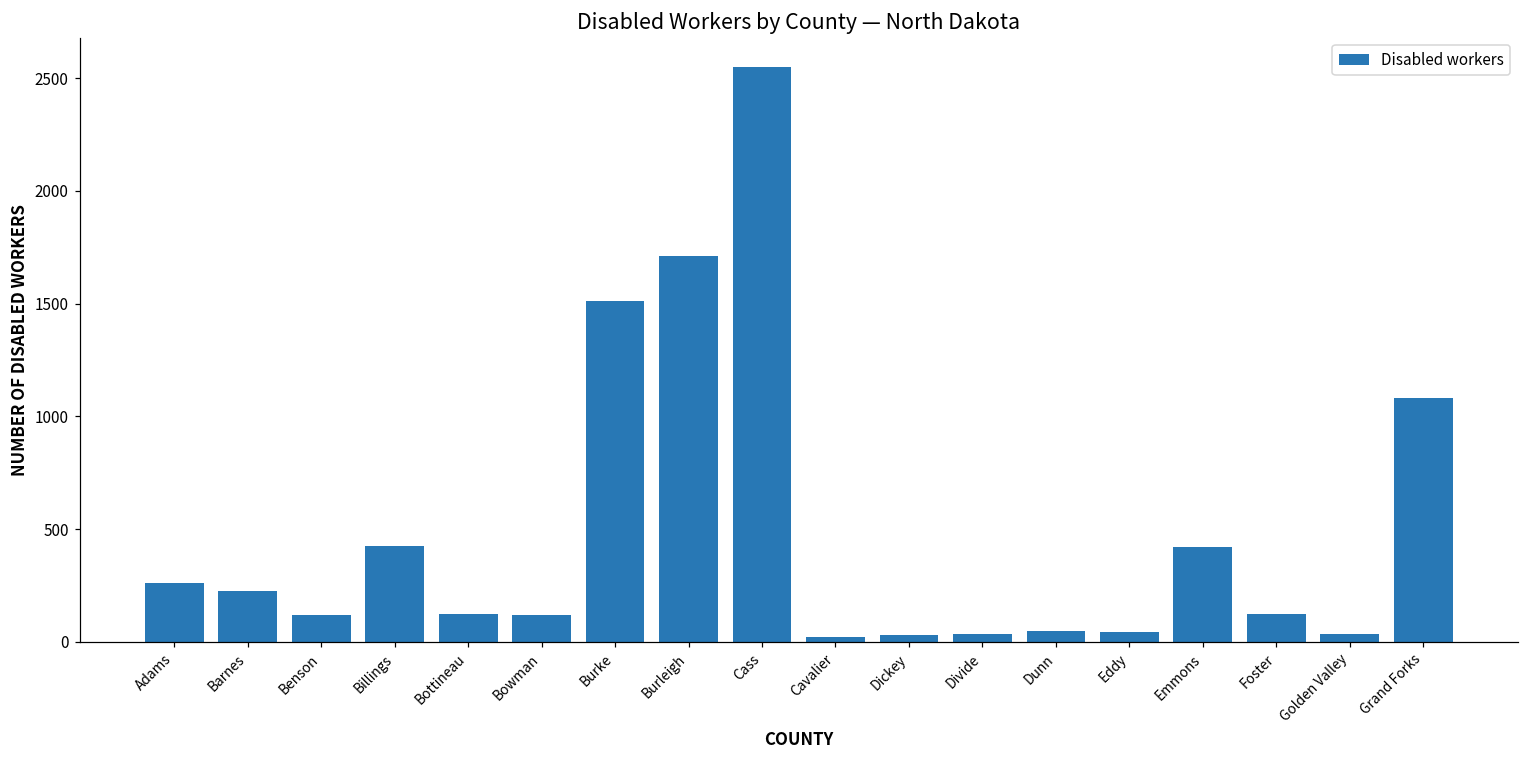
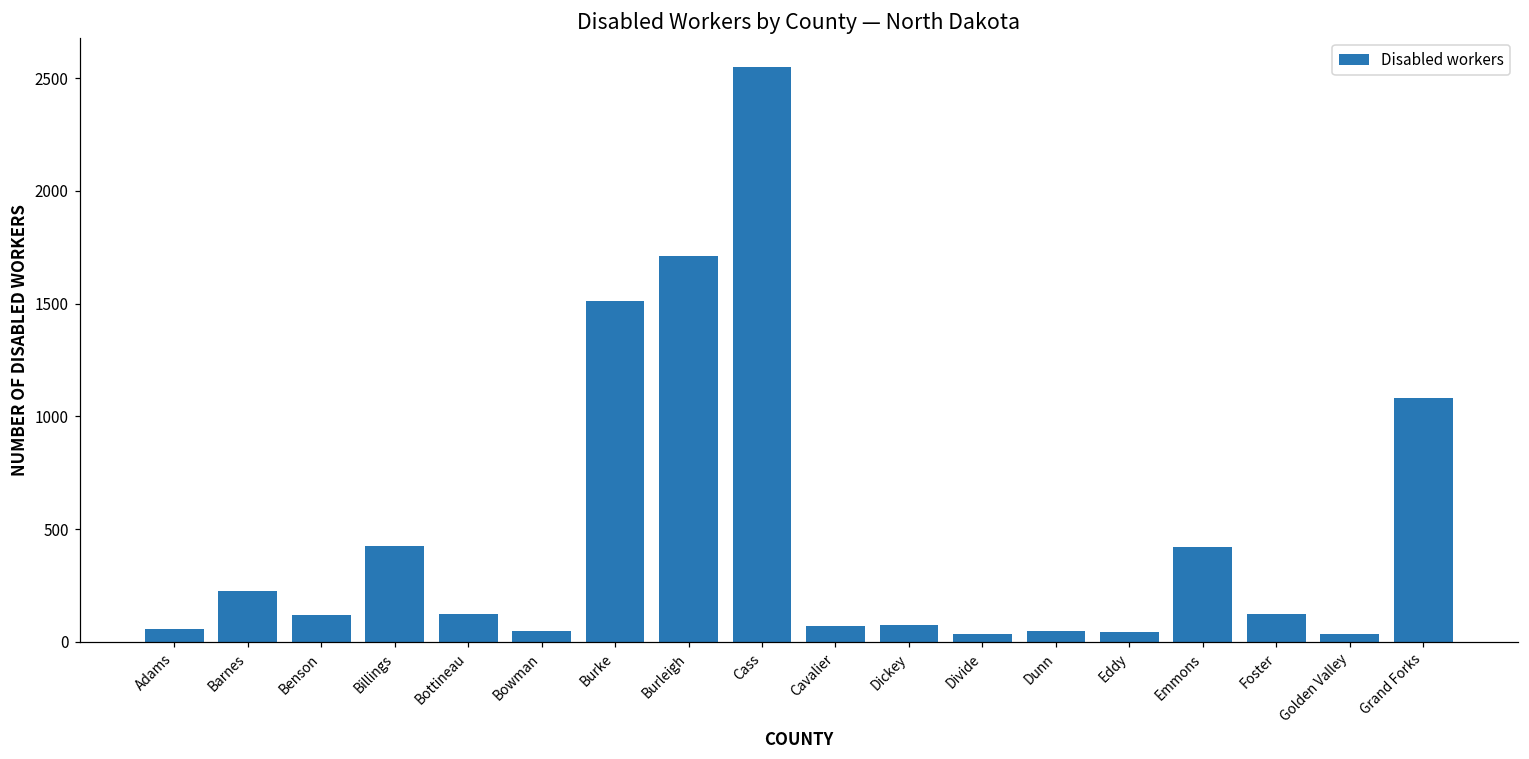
  {
-   "Adams": 260,
+   "Adams": 60,
    "Barnes": 230,
    "Benson": 120,
    "Billings": 420,
    "Bottineau": 130,
-   "Bowman": 120,
+   "Bowman": 50,
    "Burke": 1510,
    "Burleigh": 1710,
    "Cass": 2550,
-   "Cavalier": 20,
-   "Dickey": 30,
+   "Cavalier": 70,
+   "Dickey": 70,
    "Divide": 30,
    "Dunn": 50,
    "Eddy": 40,
    "Emmons": 420,
    "Foster": 120,
    "Golden Valley": 40,
    "Grand Forks": 1080
  }
